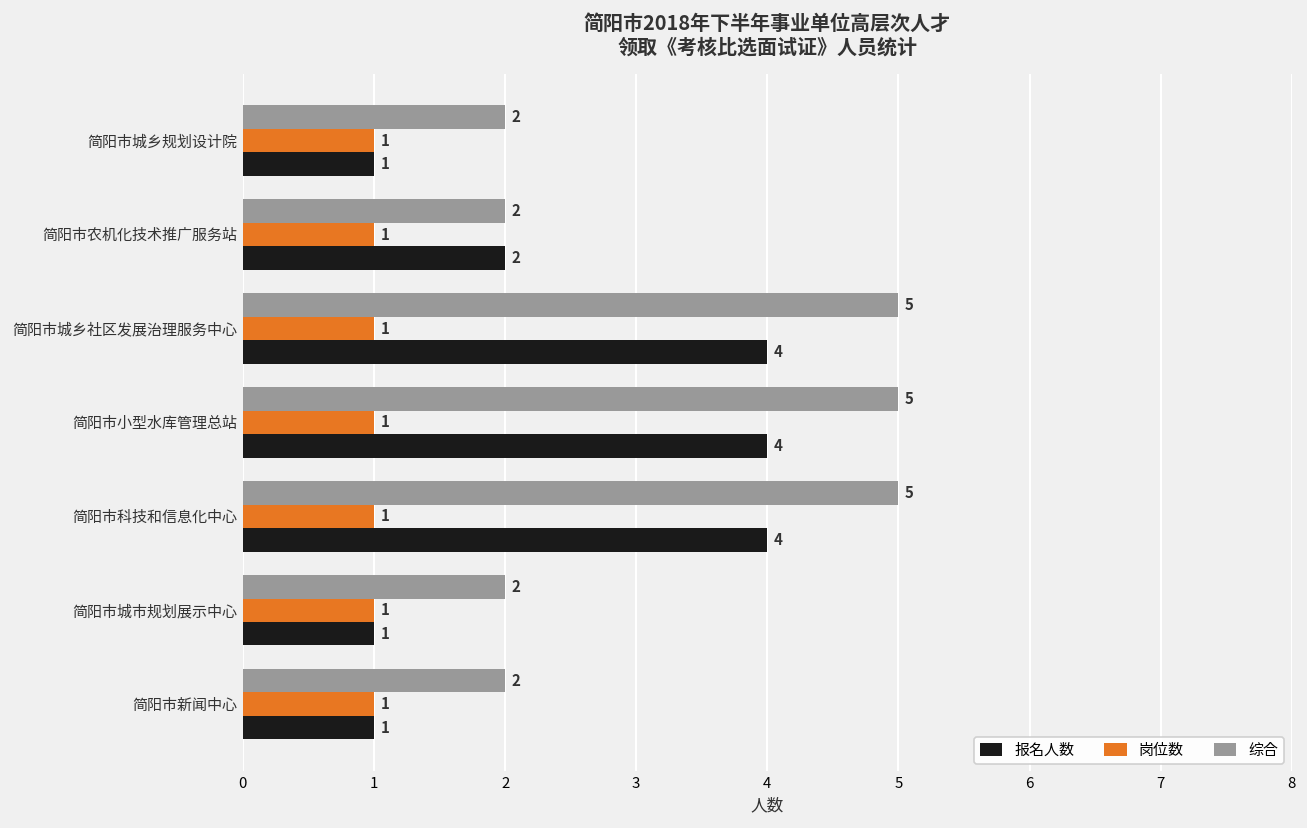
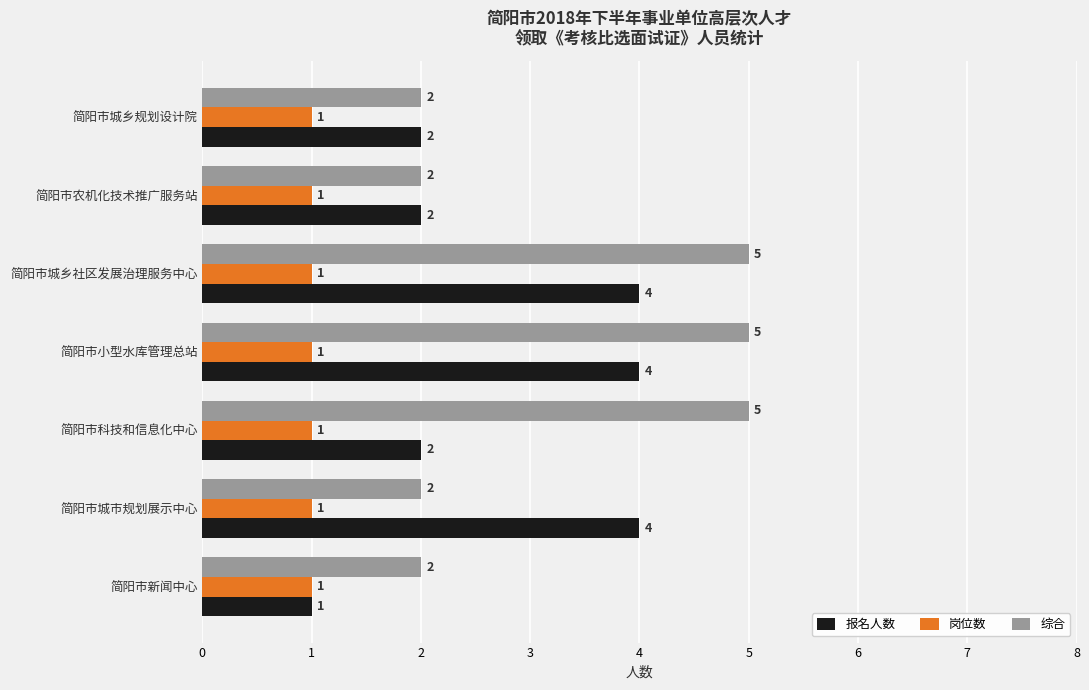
  {
    "报名人数": {
-     "简阳市城乡规划设计院": 1,
+     "简阳市城乡规划设计院": 2,
      "简阳市农机化技术推广服务站": 2,
      "简阳市城乡社区发展治理服务中心": 4,
      "简阳市小型水库管理总站": 4,
-     "简阳市科技和信息化中心": 4,
-     "简阳市城市规划展示中心": 1,
+     "简阳市科技和信息化中心": 2,
+     "简阳市城市规划展示中心": 4,
      "简阳市新闻中心": 1
    },
    "岗位数": {
      "简阳市城乡规划设计院": 1,
      "简阳市农机化技术推广服务站": 1,
      "简阳市城乡社区发展治理服务中心": 1,
      "简阳市小型水库管理总站": 1,
      "简阳市科技和信息化中心": 1,
      "简阳市城市规划展示中心": 1,
      "简阳市新闻中心": 1
    },
    "综合": {
      "简阳市城乡规划设计院": 2,
      "简阳市农机化技术推广服务站": 2,
      "简阳市城乡社区发展治理服务中心": 5,
      "简阳市小型水库管理总站": 5,
      "简阳市科技和信息化中心": 5,
      "简阳市城市规划展示中心": 2,
      "简阳市新闻中心": 2
    }
  }
